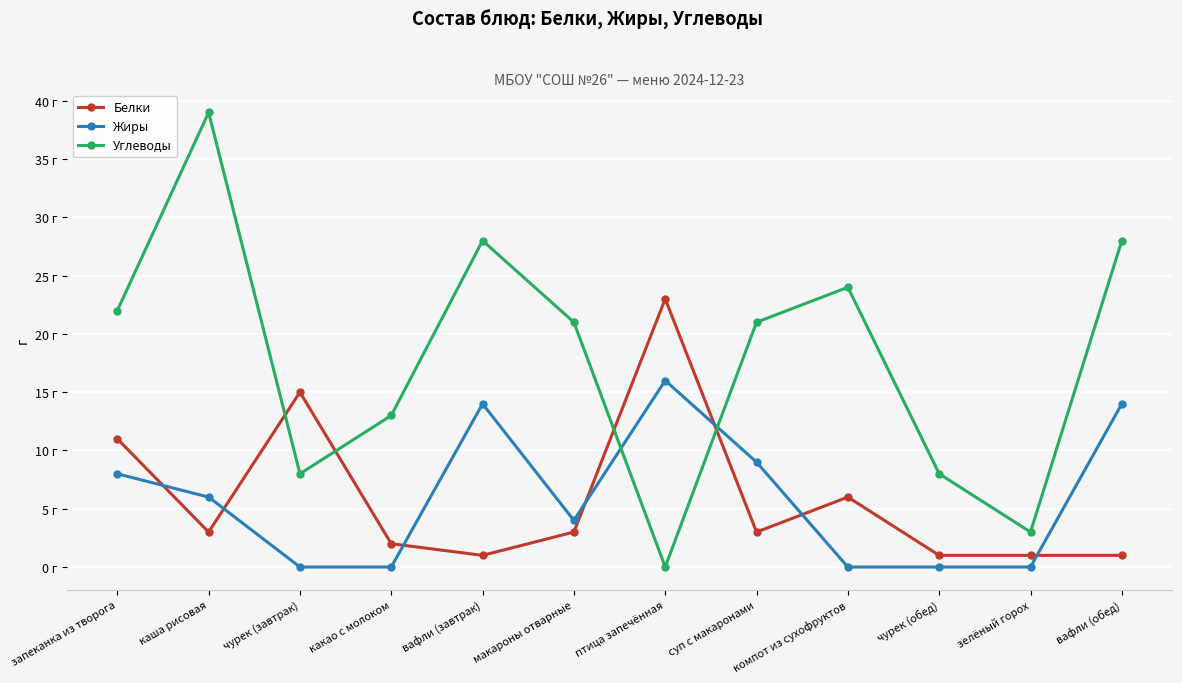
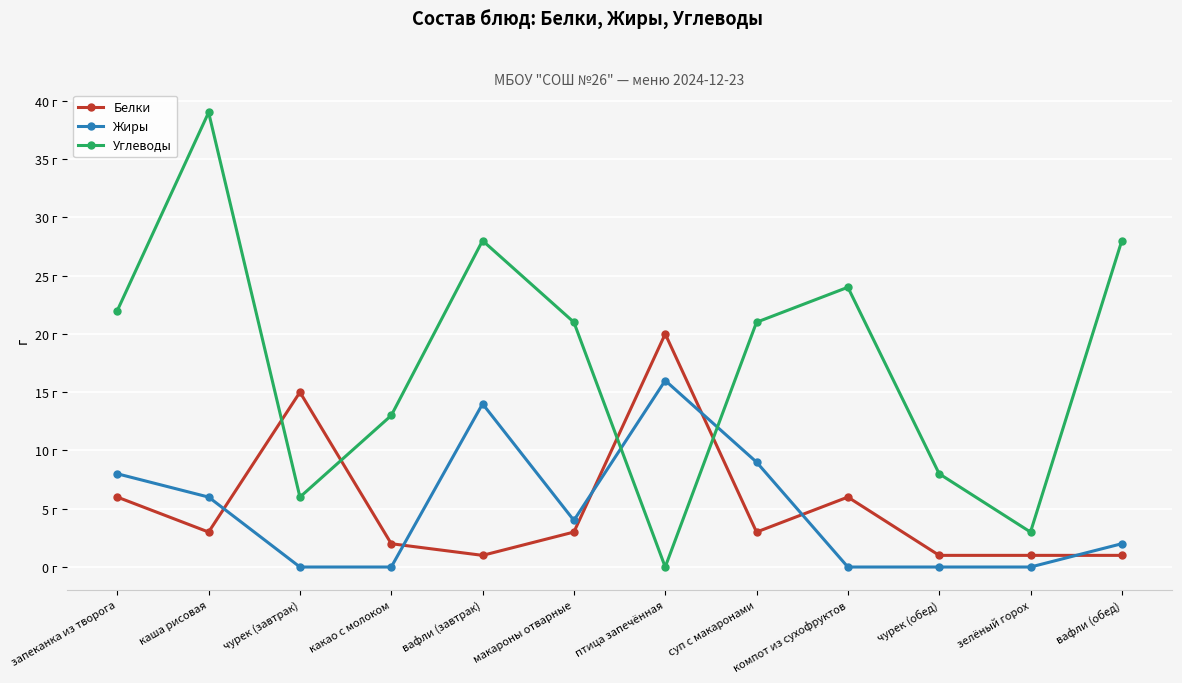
  {
    "Белки": {
-     "запеканка из творога": "11 г",
+     "запеканка из творога": "6 г",
      "каша рисовая": "3 г",
      "чурек (завтрак)": "15 г",
      "какао с молоком": "2 г",
      "вафли (завтрак)": "1 г",
      "макароны отварные": "3 г",
-     "птица запечённая": "23 г",
+     "птица запечённая": "20 г",
      "суп с макаронами": "3 г",
      "компот из сухофруктов": "6 г",
      "чурек (обед)": "1 г",
      "зелёный горох": "1 г",
      "вафли (обед)": "1 г"
    },
    "Жиры": {
      "запеканка из творога": "8 г",
      "каша рисовая": "6 г",
      "чурек (завтрак)": "0 г",
      "какао с молоком": "0 г",
      "вафли (завтрак)": "14 г",
      "макароны отварные": "4 г",
      "птица запечённая": "16 г",
      "суп с макаронами": "9 г",
      "компот из сухофруктов": "0 г",
      "чурек (обед)": "0 г",
      "зелёный горох": "0 г",
-     "вафли (обед)": "14 г"
+     "вафли (обед)": "2 г"
    },
    "Углеводы": {
      "запеканка из творога": "22 г",
      "каша рисовая": "39 г",
-     "чурек (завтрак)": "8 г",
+     "чурек (завтрак)": "6 г",
      "какао с молоком": "13 г",
      "вафли (завтрак)": "28 г",
      "макароны отварные": "21 г",
      "птица запечённая": "0 г",
      "суп с макаронами": "21 г",
      "компот из сухофруктов": "24 г",
      "чурек (обед)": "8 г",
      "зелёный горох": "3 г",
      "вафли (обед)": "28 г"
    }
  }
